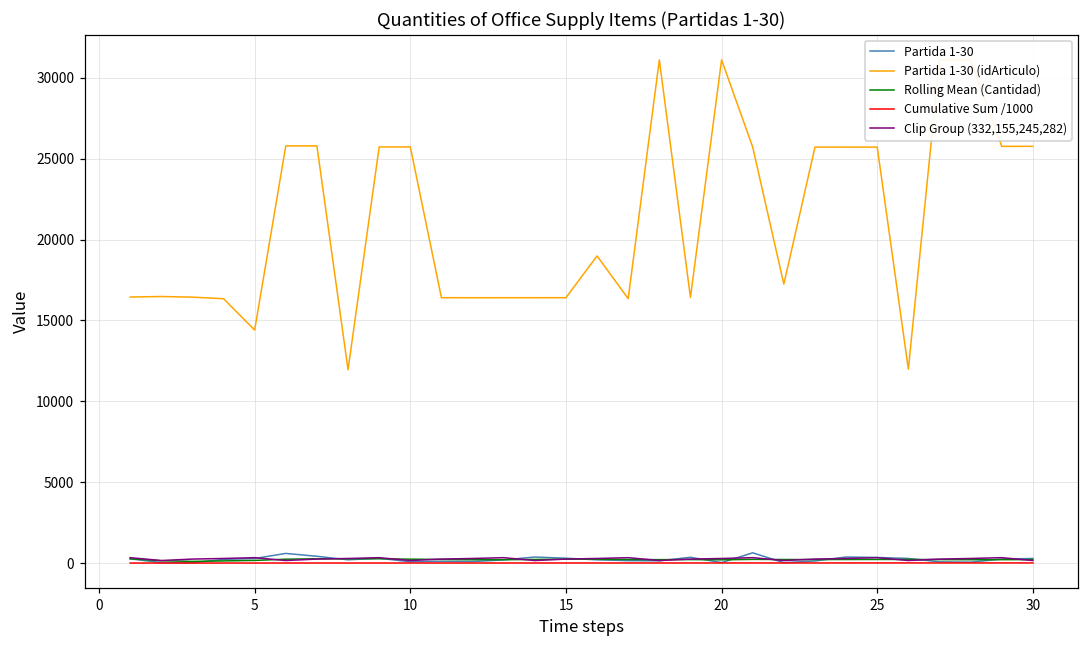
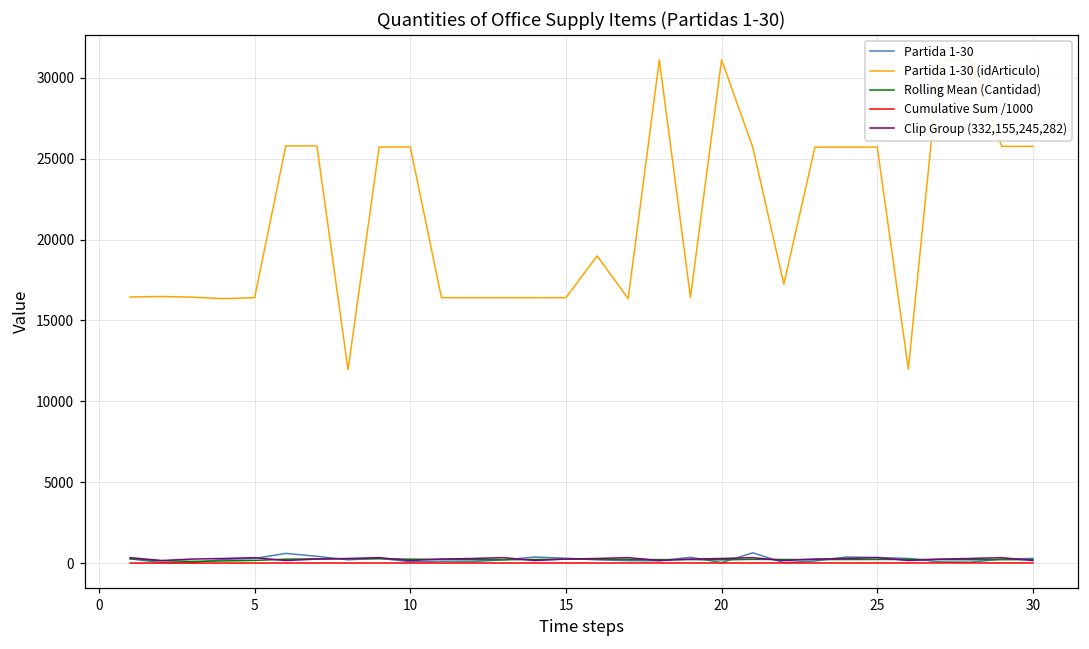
  {
    "Partida 1-30 (idArticulo)": {
-     "5": 14400,
+     "5": 16400,
      "10": 25700,
      "15": 16400,
      "20": 31100,
      "25": 25700,
      "30": 25800
    },
    "Cumulative Sum /1000": {
      "15": 0,
      "25": 0
    }
  }
